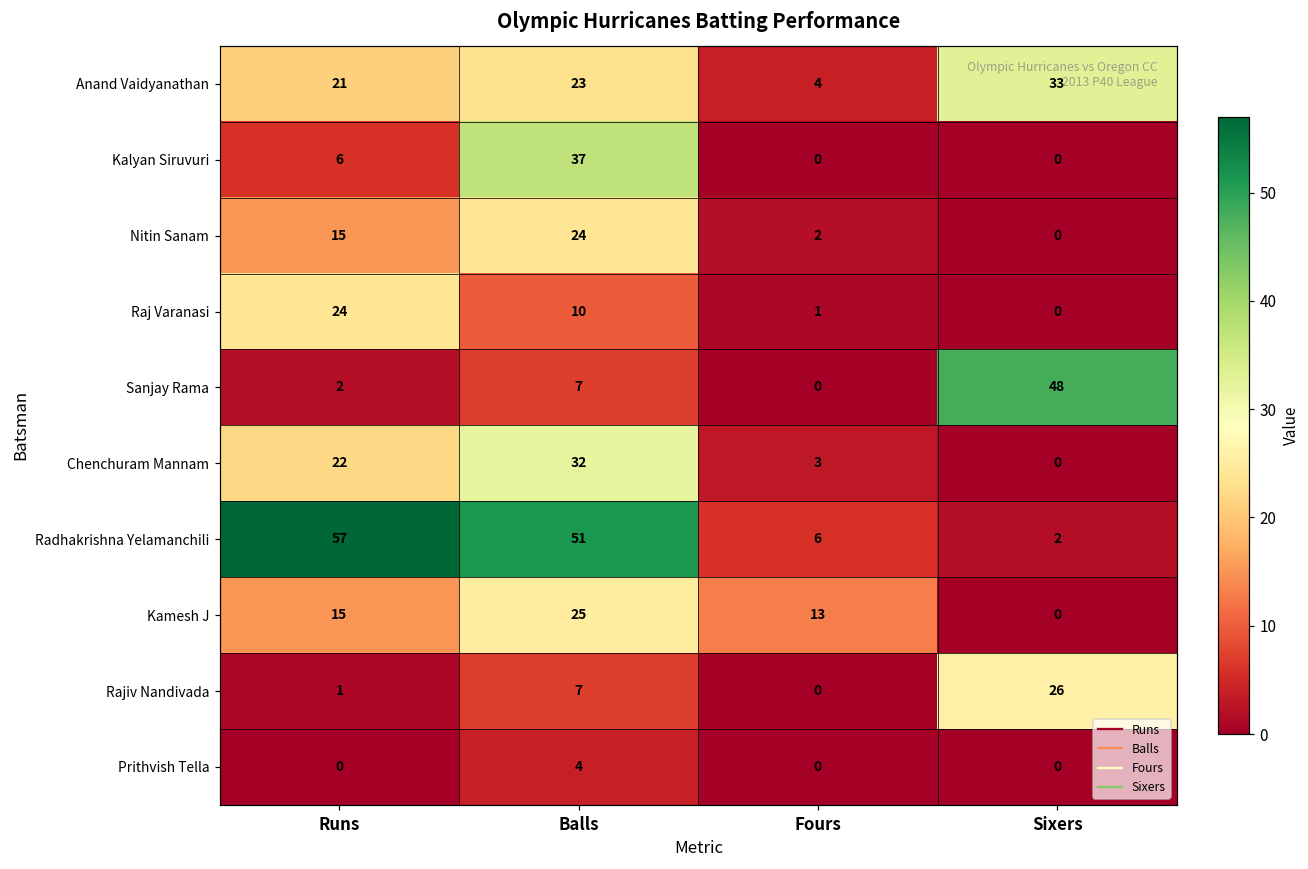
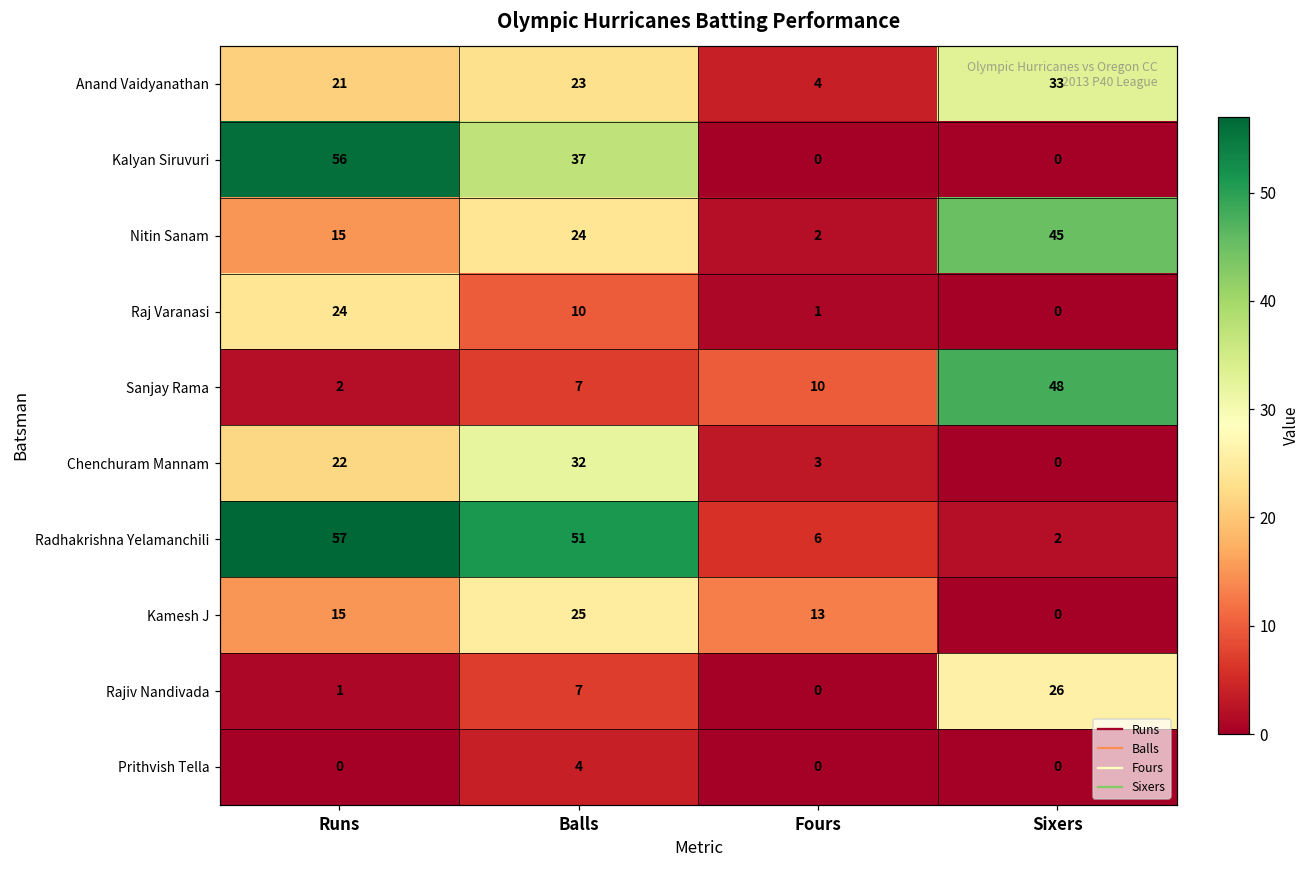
  {
    "Anand Vaidyanathan": {
      "Runs": 21,
      "Balls": 23,
      "Fours": 4,
      "Sixers": 2013
    },
    "Kalyan Siruvuri": {
-     "Runs": 6,
+     "Runs": 56,
      "Balls": 37,
      "Fours": 0,
      "Sixers": 0
    },
    "Nitin Sanam": {
      "Runs": 15,
      "Balls": 24,
      "Fours": 2,
-     "Sixers": 0
+     "Sixers": 45
    },
    "Raj Varanasi": {
      "Runs": 24,
      "Balls": 10,
      "Fours": 1,
      "Sixers": 0
    },
    "Sanjay Rama": {
      "Runs": 2,
      "Balls": 7,
-     "Fours": 0,
+     "Fours": 10,
      "Sixers": 48
    },
    "Chenchuram Mannam": {
      "Runs": 22,
      "Balls": 32,
      "Fours": 3,
      "Sixers": 0
    },
    "Radhakrishna Yelamanchili": {
      "Runs": 57,
      "Balls": 51,
      "Fours": 6,
      "Sixers": 2
    },
    "Kamesh J": {
      "Runs": 15,
      "Balls": 25,
      "Fours": 13,
      "Sixers": 0
    },
    "Rajiv Nandivada": {
      "Runs": 1,
      "Balls": 7,
      "Fours": 0,
      "Sixers": 26
    },
    "Prithvish Tella": {
      "Runs": 0,
      "Balls": 4,
      "Fours": 0,
      "Sixers": 0
    }
  }
